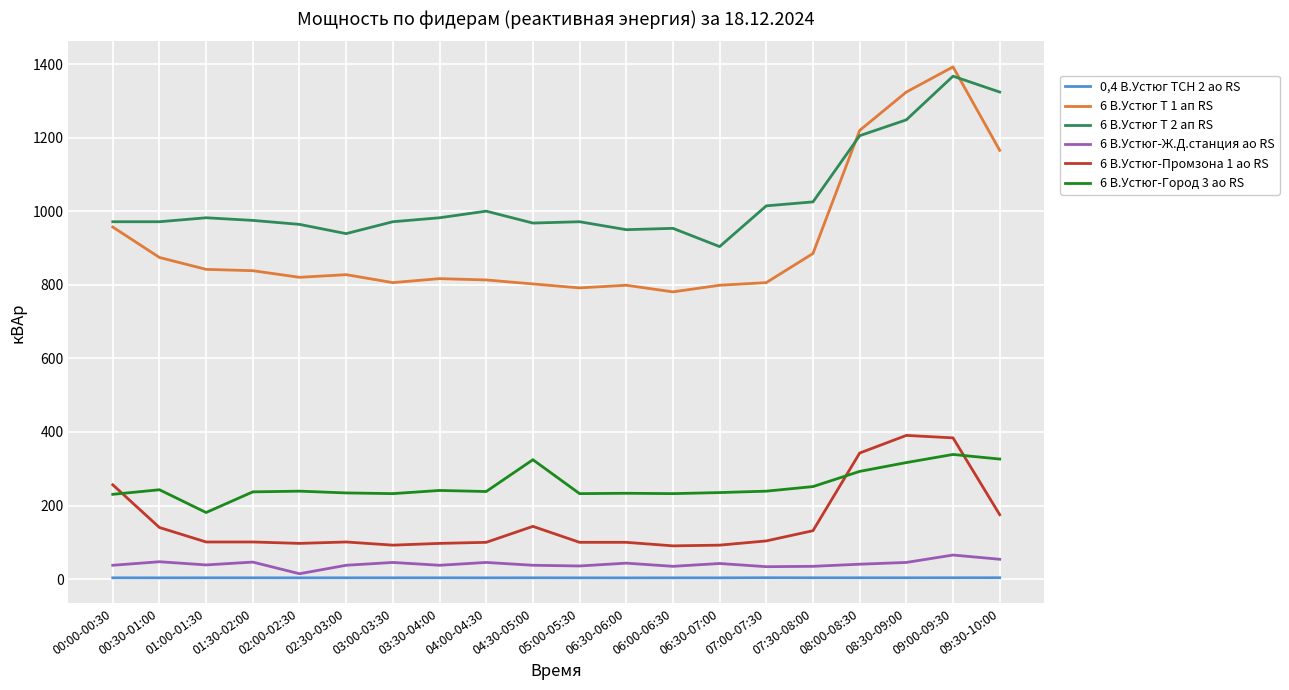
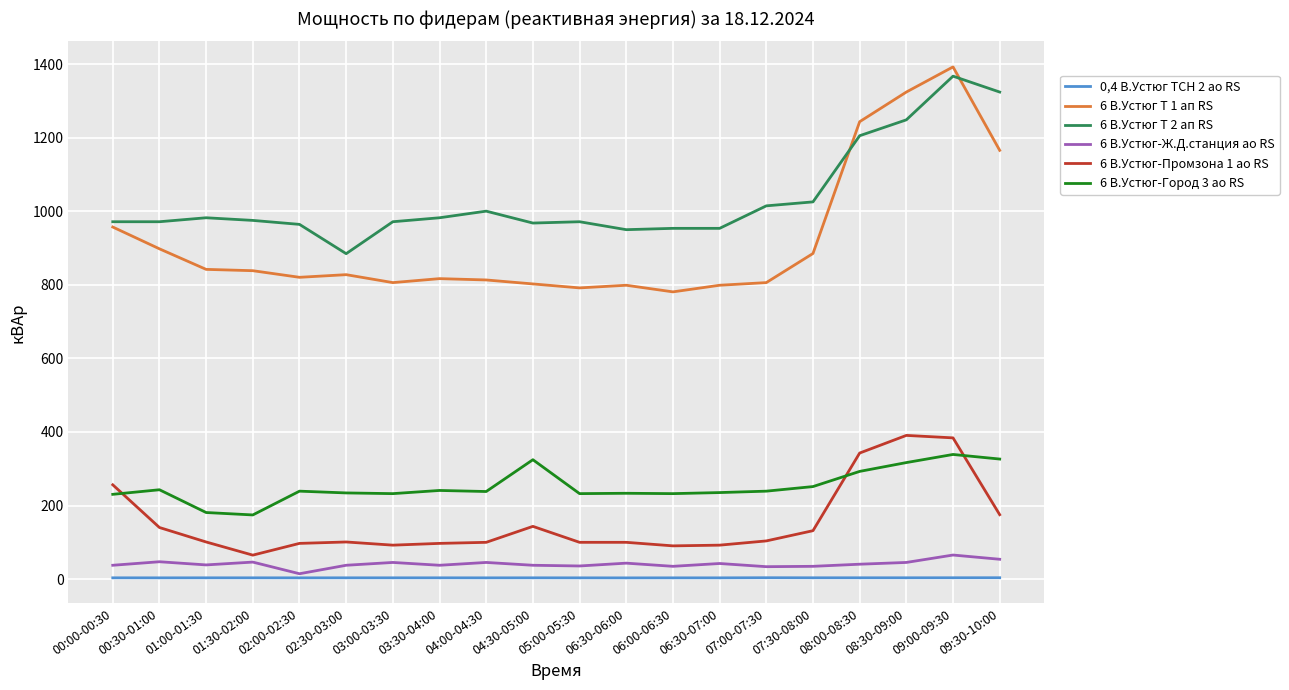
  {
    "0,4 В.Устюг ТСН 2 ао RS": {
      "00:00-00:30": 0,
      "00:30-01:00": 0,
      "01:00-01:30": 0,
      "01:30-02:00": 0,
      "02:00-02:30": 0,
      "02:30-03:00": 0,
      "03:00-03:30": 0,
      "03:30-04:00": 0,
      "04:00-04:30": 0,
      "04:30-05:00": 0,
      "05:00-05:30": 0,
      "06:30-06:00": 0,
      "06:00-06:30": 0,
      "06:30-07:00": 0,
      "07:00-07:30": 0,
      "07:30-08:00": 0,
      "08:00-08:30": 0,
      "08:30-09:00": 0,
      "09:00-09:30": 0,
      "09:30-10:00": 0
    },
    "6 В.Устюг Т 1 ап RS": {
      "00:00-00:30": 960,
-     "00:30-01:00": 870,
+     "00:30-01:00": 900,
      "01:00-01:30": 840,
      "01:30-02:00": 840,
      "02:00-02:30": 820,
      "02:30-03:00": 830,
      "03:00-03:30": 810,
      "03:30-04:00": 820,
      "04:00-04:30": 810,
      "04:30-05:00": 800,
      "05:00-05:30": 790,
      "06:30-06:00": 800,
      "06:00-06:30": 780,
      "06:30-07:00": 800,
      "07:00-07:30": 810,
      "07:30-08:00": 890,
-     "08:00-08:30": 1220,
+     "08:00-08:30": 1240,
      "08:30-09:00": 1320,
      "09:00-09:30": 1390,
      "09:30-10:00": 1170
    },
    "6 В.Устюг Т 2 ап RS": {
      "00:00-00:30": 970,
      "00:30-01:00": 970,
      "01:00-01:30": 980,
      "01:30-02:00": 980,
      "02:00-02:30": 960,
-     "02:30-03:00": 940,
+     "02:30-03:00": 890,
      "03:00-03:30": 970,
      "03:30-04:00": 980,
      "04:00-04:30": 1000,
      "04:30-05:00": 970,
      "05:00-05:30": 970,
      "06:30-06:00": 950,
      "06:00-06:30": 950,
-     "06:30-07:00": 900,
+     "06:30-07:00": 950,
      "07:00-07:30": 1020,
      "07:30-08:00": 1030,
      "08:00-08:30": 1210,
      "08:30-09:00": 1250,
      "09:00-09:30": 1370,
      "09:30-10:00": 1320
    },
    "6 В.Устюг-Ж.Д.станция ао RS": {
      "00:00-00:30": 40,
      "00:30-01:00": 50,
      "01:00-01:30": 40,
      "01:30-02:00": 50,
      "02:00-02:30": 10,
      "02:30-03:00": 40,
      "03:00-03:30": 50,
      "03:30-04:00": 40,
      "04:00-04:30": 50,
      "04:30-05:00": 40,
      "05:00-05:30": 40,
      "06:30-06:00": 40,
      "06:00-06:30": 30,
      "06:30-07:00": 40,
      "07:00-07:30": 30,
      "07:30-08:00": 30,
      "08:00-08:30": 40,
      "08:30-09:00": 50,
      "09:00-09:30": 70,
      "09:30-10:00": 50
    },
    "6 В.Устюг-Промзона 1 ао RS": {
      "00:00-00:30": 260,
      "00:30-01:00": 140,
      "01:00-01:30": 100,
-     "01:30-02:00": 100,
+     "01:30-02:00": 70,
      "02:00-02:30": 100,
      "02:30-03:00": 100,
      "03:00-03:30": 90,
      "03:30-04:00": 100,
      "04:00-04:30": 100,
      "04:30-05:00": 140,
      "05:00-05:30": 100,
      "06:30-06:00": 100,
      "06:00-06:30": 90,
      "06:30-07:00": 90,
      "07:00-07:30": 100,
      "07:30-08:00": 130,
      "08:00-08:30": 340,
      "08:30-09:00": 390,
      "09:00-09:30": 380,
      "09:30-10:00": 180
    },
    "6 В.Устюг-Город 3 ао RS": {
      "00:00-00:30": 230,
      "00:30-01:00": 240,
      "01:00-01:30": 180,
-     "01:30-02:00": 240,
+     "01:30-02:00": 170,
      "02:00-02:30": 240,
      "02:30-03:00": 230,
      "03:00-03:30": 230,
      "03:30-04:00": 240,
      "04:00-04:30": 240,
      "04:30-05:00": 320,
      "05:00-05:30": 230,
      "06:30-06:00": 230,
      "06:00-06:30": 230,
      "06:30-07:00": 240,
      "07:00-07:30": 240,
      "07:30-08:00": 250,
      "08:00-08:30": 290,
      "08:30-09:00": 320,
      "09:00-09:30": 340,
      "09:30-10:00": 330
    }
  }
